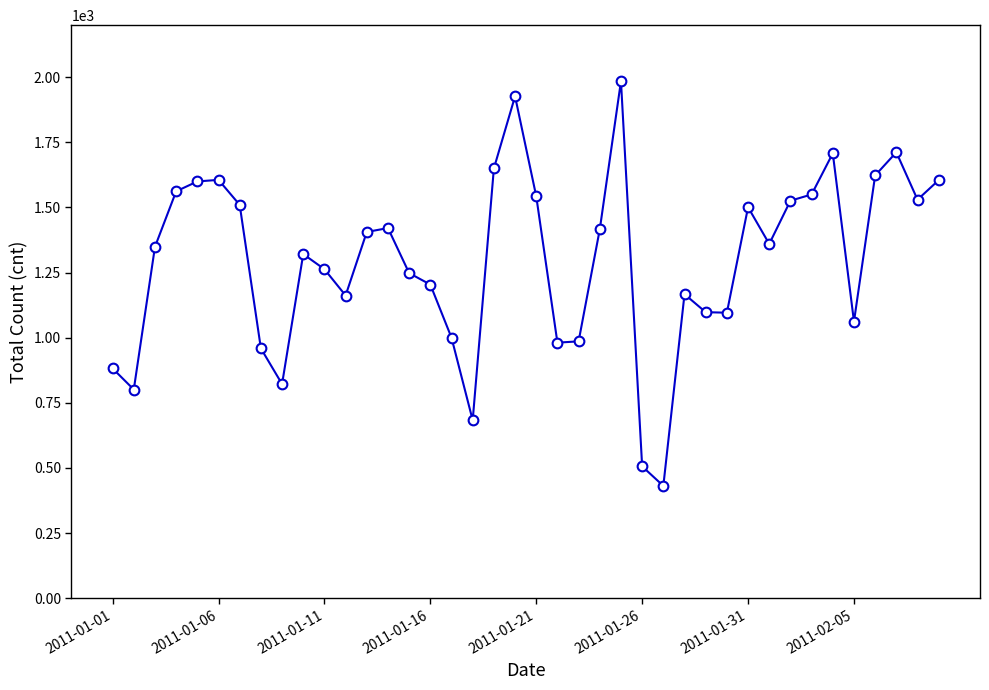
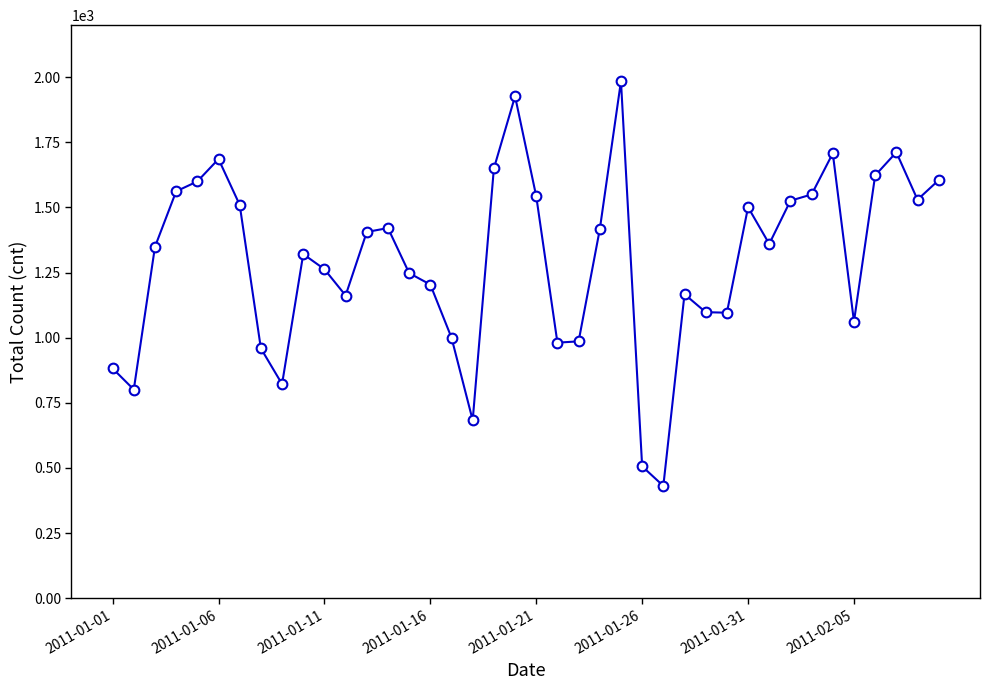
  {
    "2011-01-01": 880,
-   "2011-01-06": 1610,
+   "2011-01-06": 1690,
    "2011-01-11": 1260,
    "2011-01-16": 1200,
    "2011-01-21": 1540,
    "2011-01-26": 510,
    "2011-01-31": 1500,
    "2011-02-05": 1060
  }
